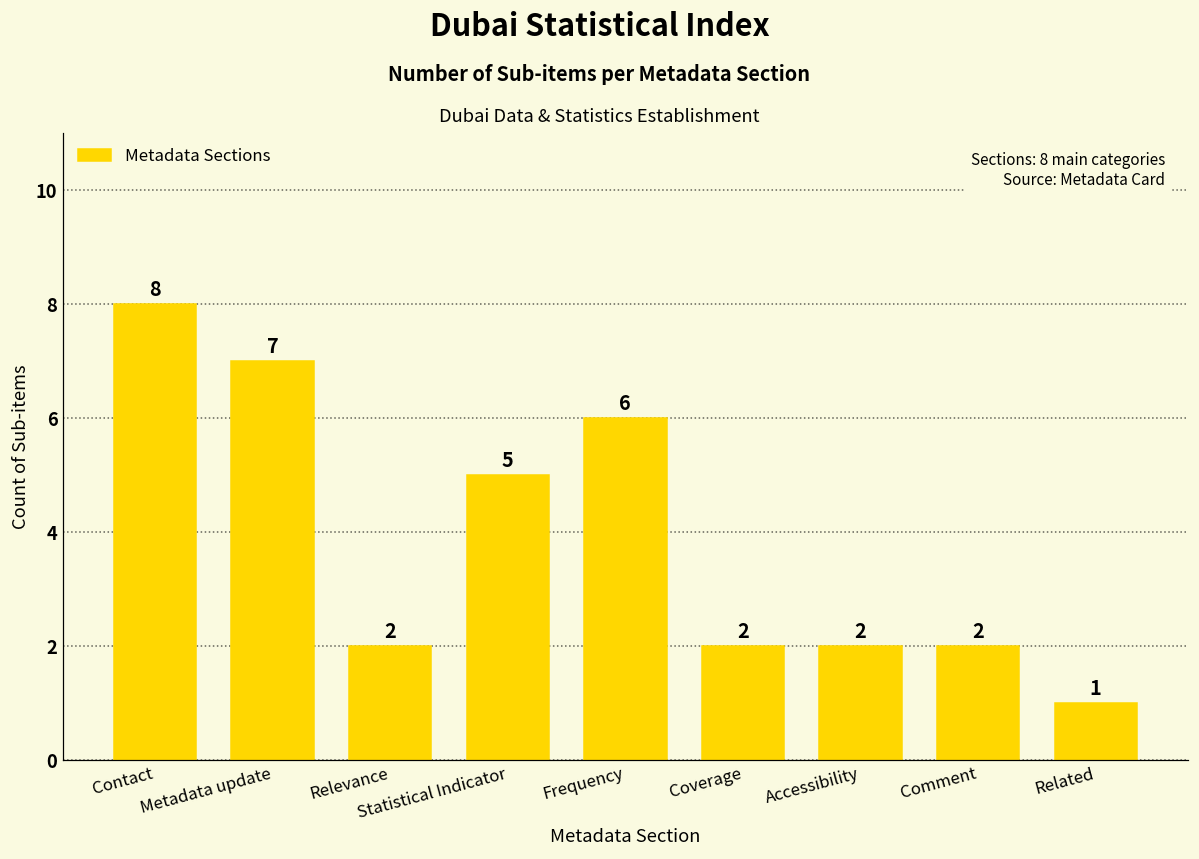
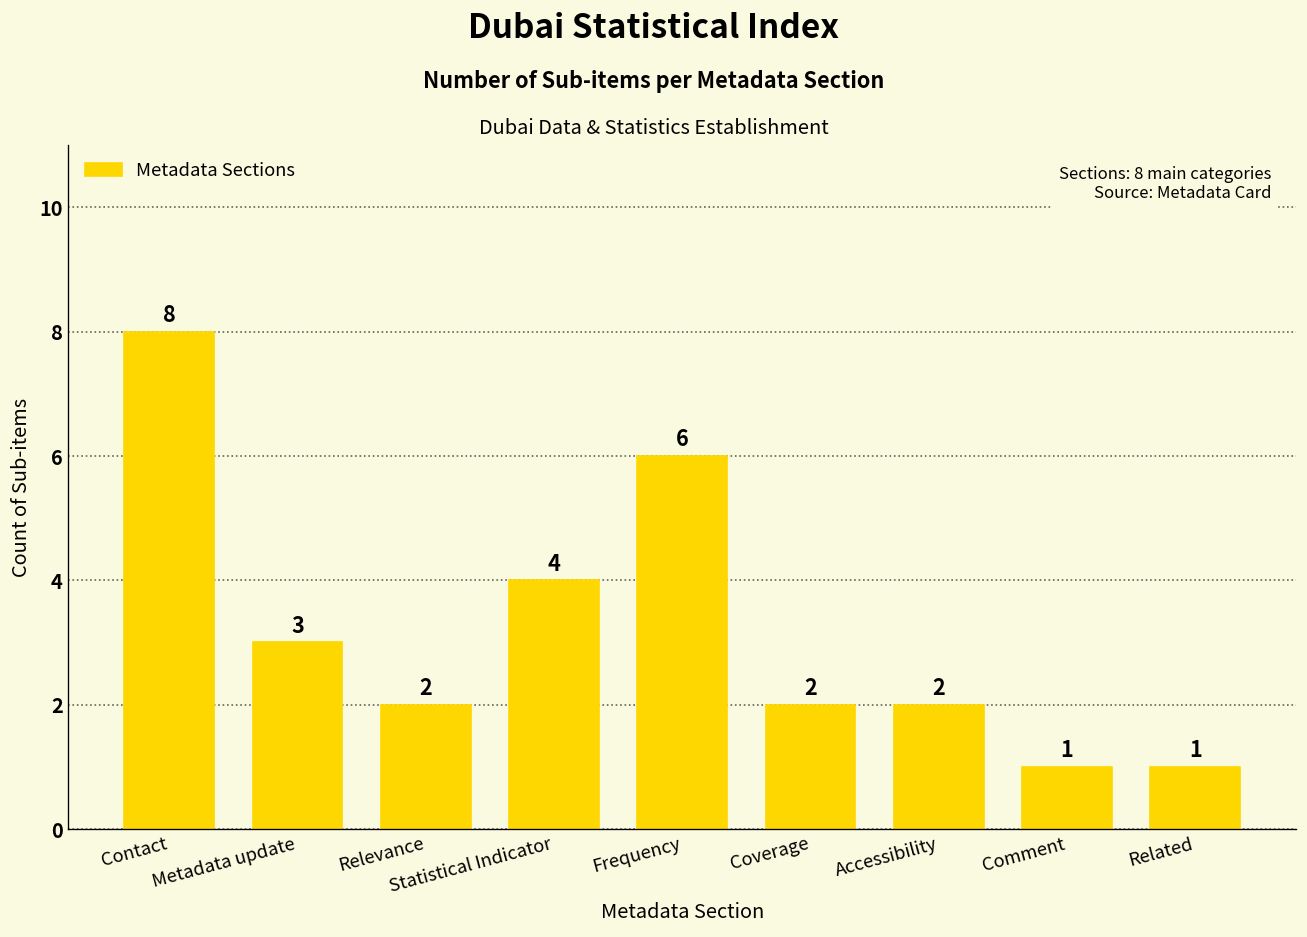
  {
    "Contact": 8,
-   "Metadata update": 7,
+   "Metadata update": 3,
    "Relevance": 2,
-   "Statistical Indicator": 5,
+   "Statistical Indicator": 4,
    "Frequency": 6,
    "Coverage": 2,
    "Accessibility": 2,
-   "Comment": 2,
+   "Comment": 1,
    "Related": 1
  }
